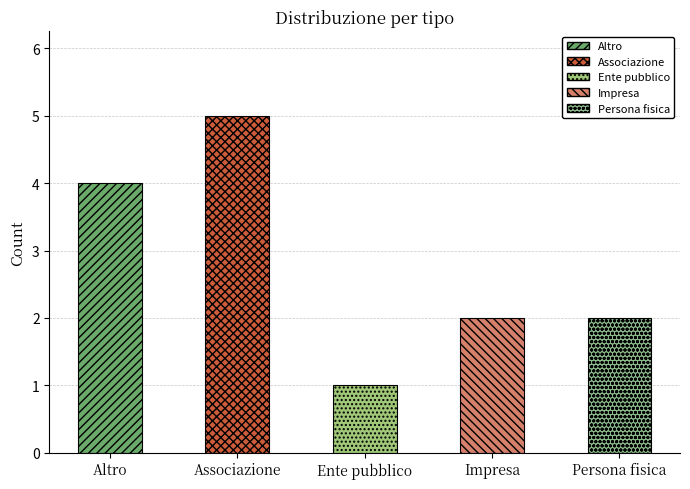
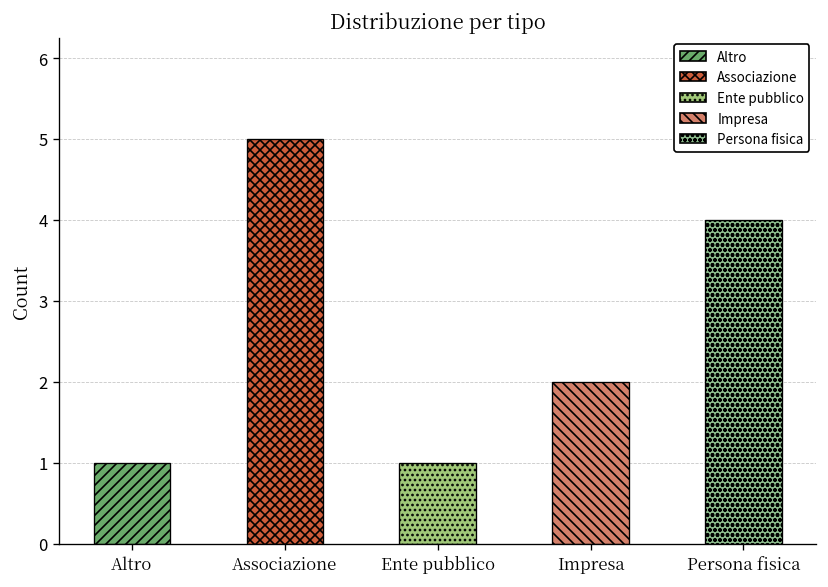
  {
-   "Altro": 4,
+   "Altro": 1,
    "Associazione": 5,
    "Ente pubblico": 1,
    "Impresa": 2,
-   "Persona fisica": 2
+   "Persona fisica": 4
  }
